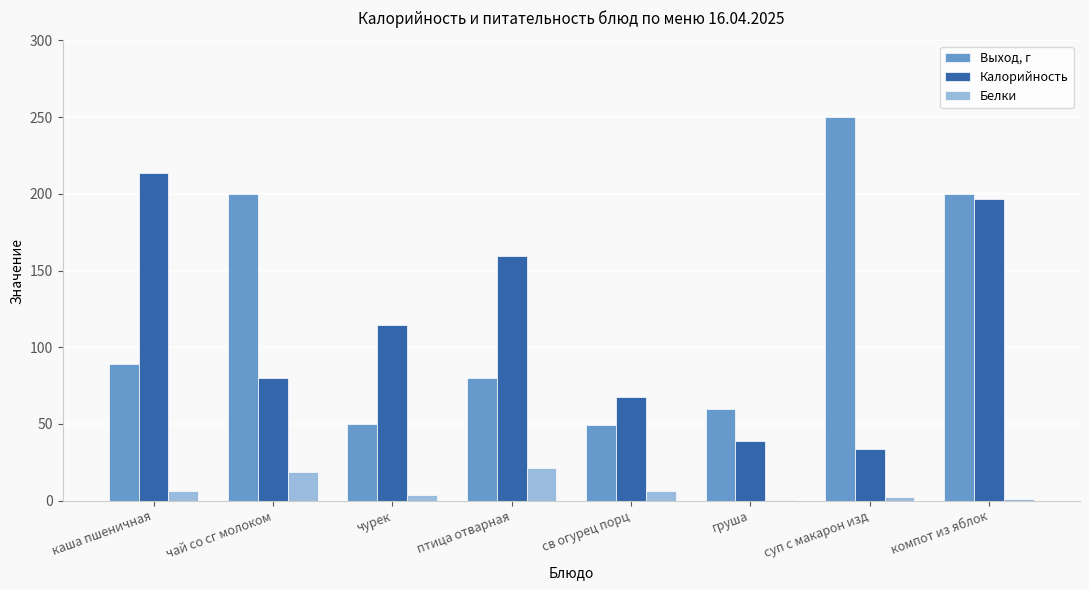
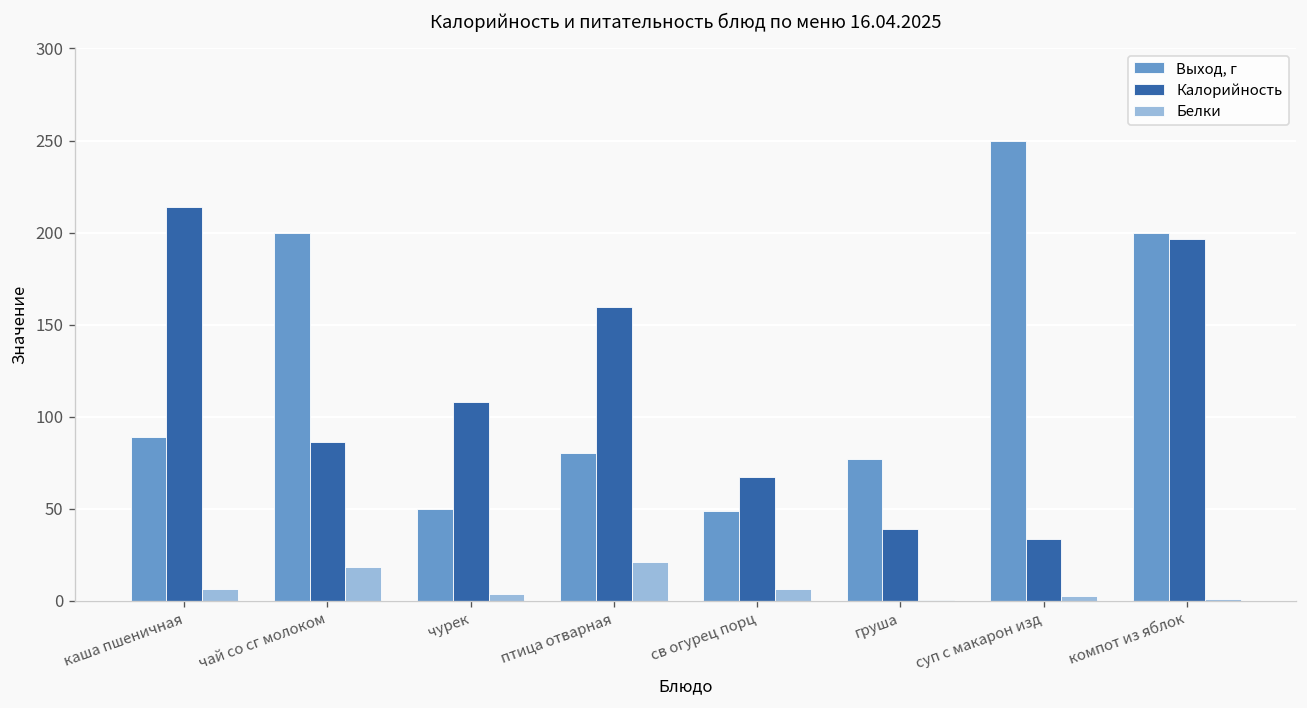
  {
    "Выход, г": {
      "каша пшеничная": 89,
      "чай со сг молоком": 200,
      "чурек": 50,
      "птица отварная": 80,
      "св огурец порц": 49,
-     "груша": 60,
+     "груша": 77,
      "суп с макарон изд": 250,
      "компот из яблок": 200
    },
    "Калорийность": {
      "каша пшеничная": 214,
-     "чай со сг молоком": 80,
-     "чурек": 114,
+     "чай со сг молоком": 86,
+     "чурек": 108,
      "птица отварная": 160,
      "св огурец порц": 67,
      "груша": 39,
      "суп с макарон изд": 33,
      "компот из яблок": 196
    },
    "Белки": {
      "каша пшеничная": 7,
      "чай со сг молоком": 19,
      "чурек": 4,
      "птица отварная": 21,
      "св огурец порц": 6,
      "суп с макарон изд": 3
    }
  }
